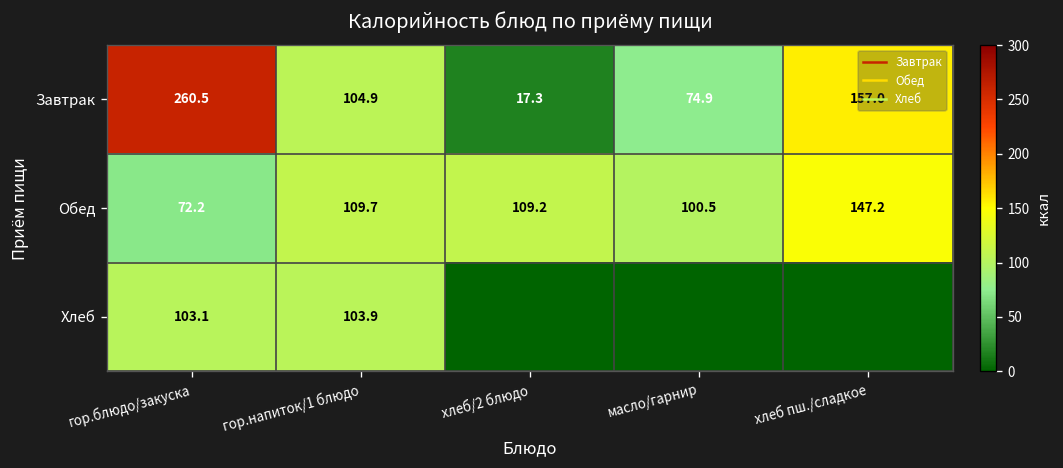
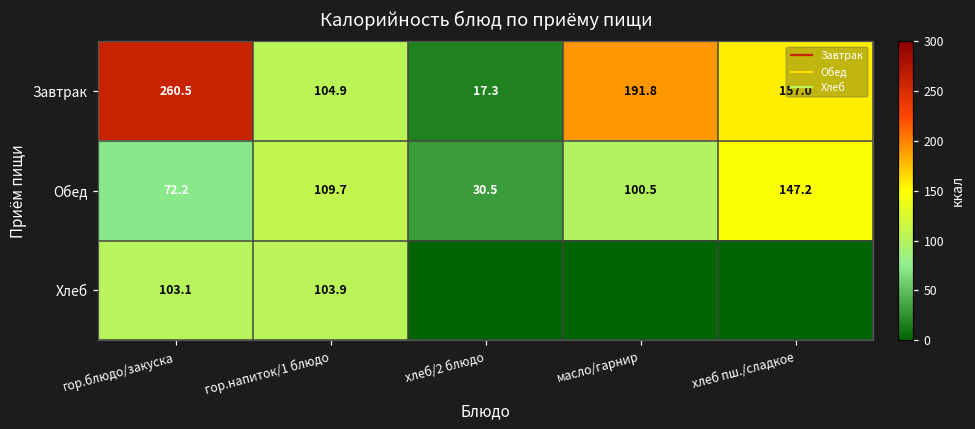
  {
    "Завтрак": {
      "гор.блюдо/закуска": 260.5,
      "гор.напиток/1 блюдо": 104.9,
      "хлеб/2 блюдо": 17.3,
-     "масло/гарнир": 74.9
+     "масло/гарнир": 191.8
    },
    "Обед": {
      "гор.блюдо/закуска": 72.2,
      "гор.напиток/1 блюдо": 109.7,
-     "хлеб/2 блюдо": 109.2,
+     "хлеб/2 блюдо": 30.5,
      "масло/гарнир": 100.5,
      "хлеб пш./сладкое": 147.2
    },
    "Хлеб": {
      "гор.блюдо/закуска": 103.1,
      "гор.напиток/1 блюдо": 103.9
    }
  }
